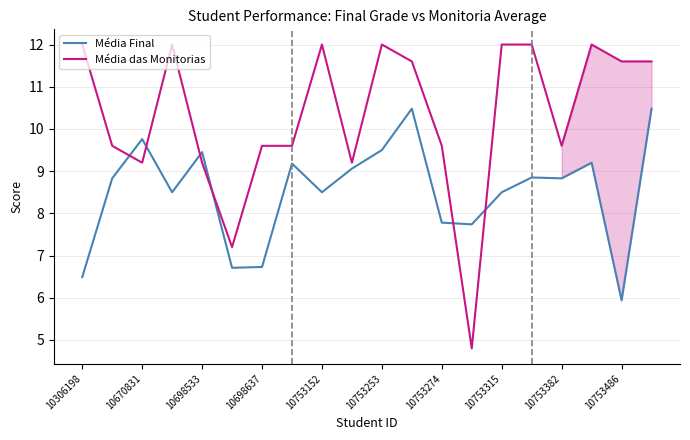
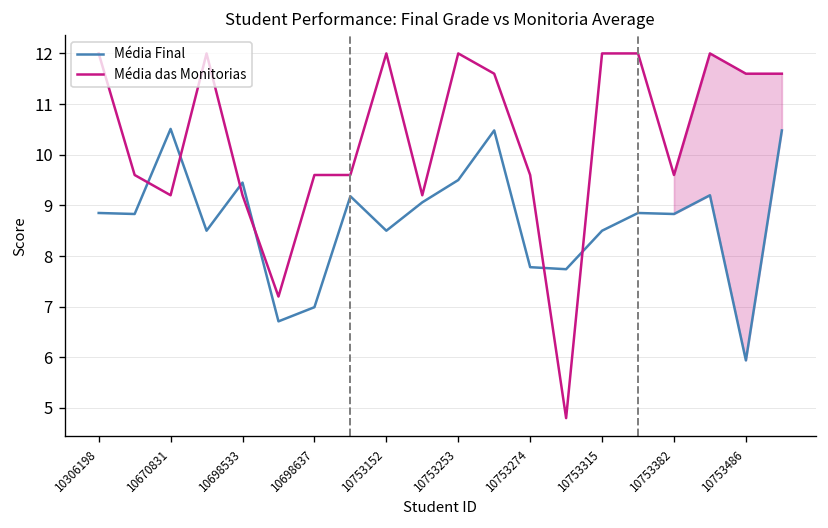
  {
    "Média Final": {
-     "10306198": 6.5,
-     "10670831": 9.8,
+     "10306198": 8.9,
+     "10670831": 10.5,
      "10698533": 9.5,
-     "10698637": 6.7,
+     "10698637": 7.0,
      "10753152": 8.5,
      "10753253": 9.5,
      "10753274": 7.8,
      "10753315": 8.5,
      "10753382": 8.8,
      "10753486": 5.9
    }
  }
